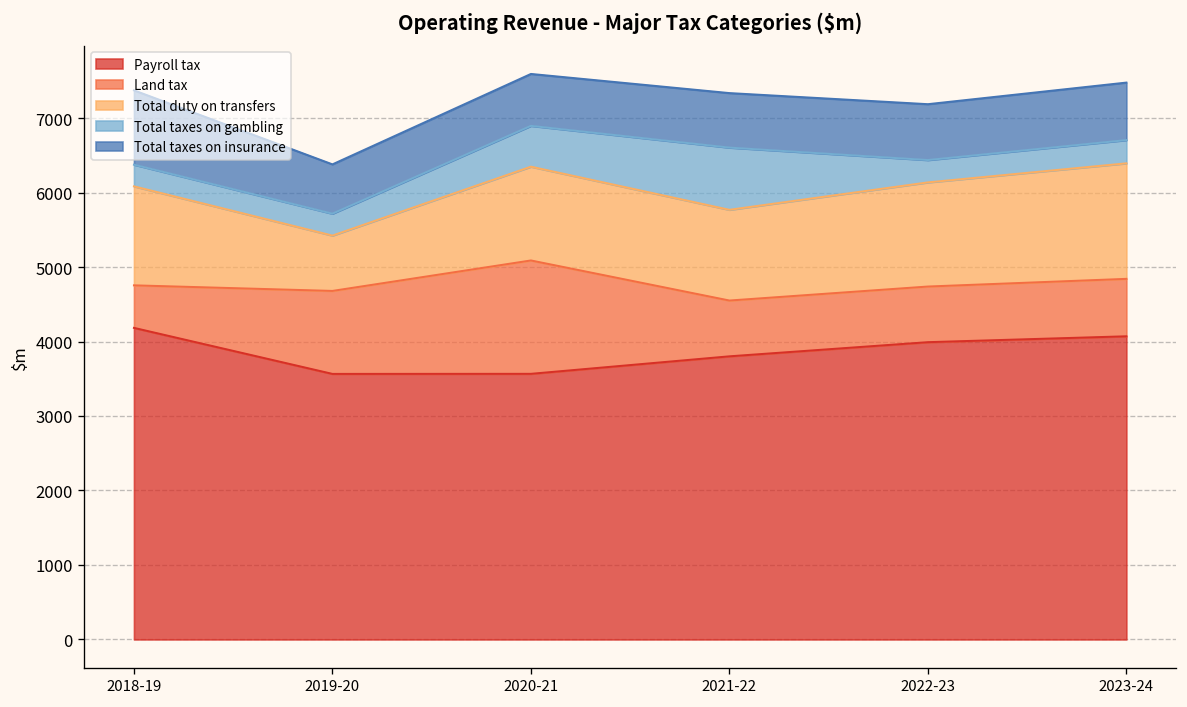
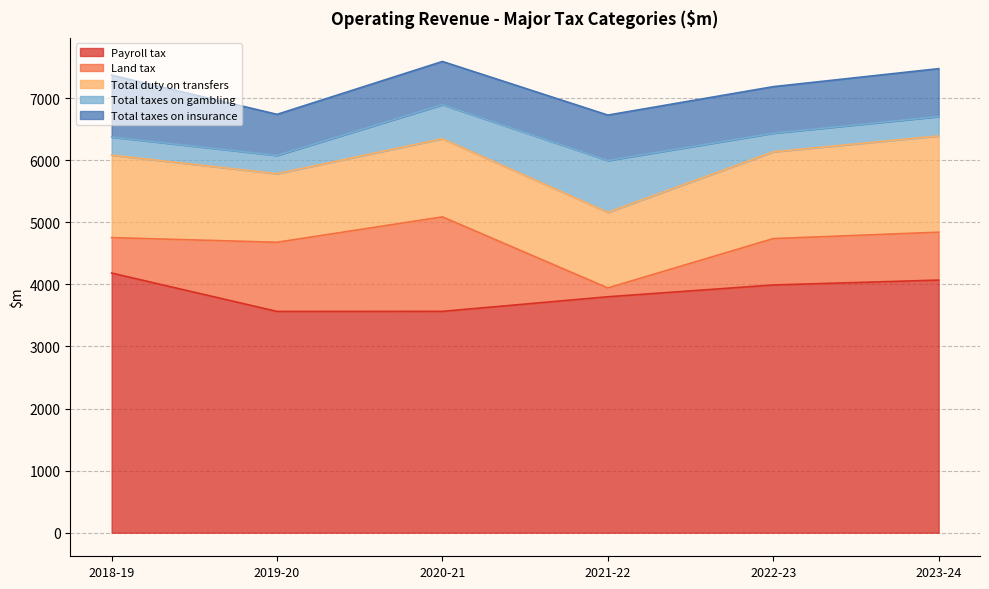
  {
    "Payroll tax": {
      "2018-19": 4200,
      "2019-20": 3600,
      "2020-21": 3600,
      "2021-22": 3800,
      "2022-23": 4000,
      "2023-24": 4100
    },
    "Land tax": {
      "2018-19": 600,
      "2019-20": 1100,
      "2020-21": 1500,
-     "2021-22": 700,
+     "2021-22": 100,
      "2022-23": 700,
      "2023-24": 800
    },
    "Total duty on transfers": {
      "2018-19": 1300,
-     "2019-20": 700,
+     "2019-20": 1100,
      "2020-21": 1300,
      "2021-22": 1200,
      "2022-23": 1400,
      "2023-24": 1600
    },
    "Total taxes on gambling": {
      "2018-19": 300,
      "2019-20": 300,
      "2020-21": 500,
      "2021-22": 800,
      "2022-23": 300,
      "2023-24": 300
    },
    "Total taxes on insurance": {
      "2019-20": 700,
      "2020-21": 700,
      "2021-22": 700,
      "2022-23": 800,
      "2023-24": 800
    }
  }
